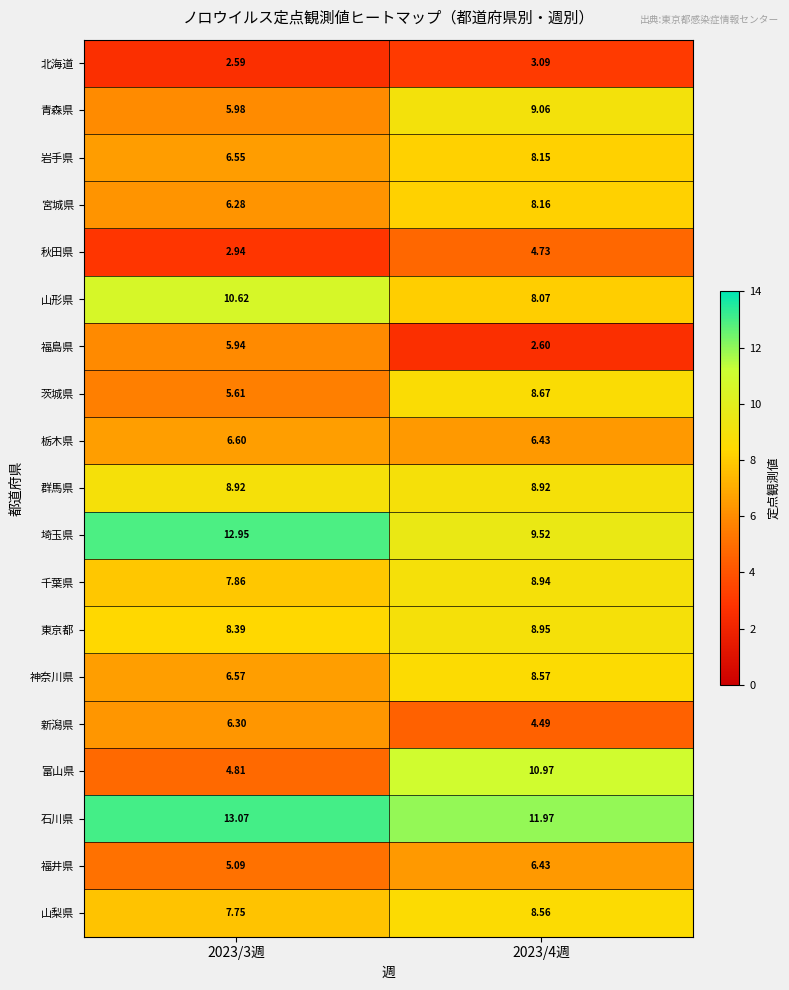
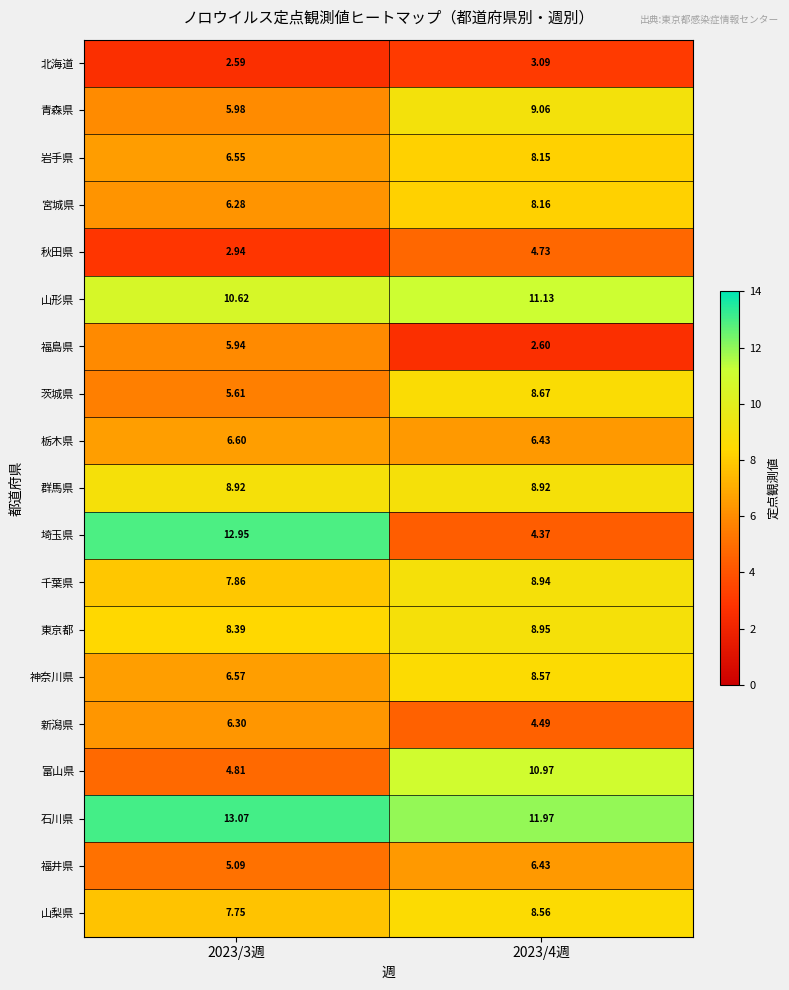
  {
    "北海道": {
      "2023/3週": 2.59,
      "2023/4週": 3.09
    },
    "青森県": {
      "2023/3週": 5.98,
      "2023/4週": 9.06
    },
    "岩手県": {
      "2023/3週": 6.55,
      "2023/4週": 8.15
    },
    "宮城県": {
      "2023/3週": 6.28,
      "2023/4週": 8.16
    },
    "秋田県": {
      "2023/3週": 2.94,
      "2023/4週": 4.73
    },
    "山形県": {
      "2023/3週": 10.62,
-     "2023/4週": 8.07
+     "2023/4週": 11.13
    },
    "福島県": {
      "2023/3週": 5.94,
      "2023/4週": 2.60
    },
    "茨城県": {
      "2023/3週": 5.61,
      "2023/4週": 8.67
    },
    "栃木県": {
      "2023/3週": 6.60,
      "2023/4週": 6.43
    },
    "群馬県": {
      "2023/3週": 8.92,
      "2023/4週": 8.92
    },
    "埼玉県": {
      "2023/3週": 12.95,
-     "2023/4週": 9.52
+     "2023/4週": 4.37
    },
    "千葉県": {
      "2023/3週": 7.86,
      "2023/4週": 8.94
    },
    "東京都": {
      "2023/3週": 8.39,
      "2023/4週": 8.95
    },
    "神奈川県": {
      "2023/3週": 6.57,
      "2023/4週": 8.57
    },
    "新潟県": {
      "2023/3週": 6.30,
      "2023/4週": 4.49
    },
    "富山県": {
      "2023/3週": 4.81,
      "2023/4週": 10.97
    },
    "石川県": {
      "2023/3週": 13.07,
      "2023/4週": 11.97
    },
    "福井県": {
      "2023/3週": 5.09,
      "2023/4週": 6.43
    },
    "山梨県": {
      "2023/3週": 7.75,
      "2023/4週": 8.56
    }
  }
